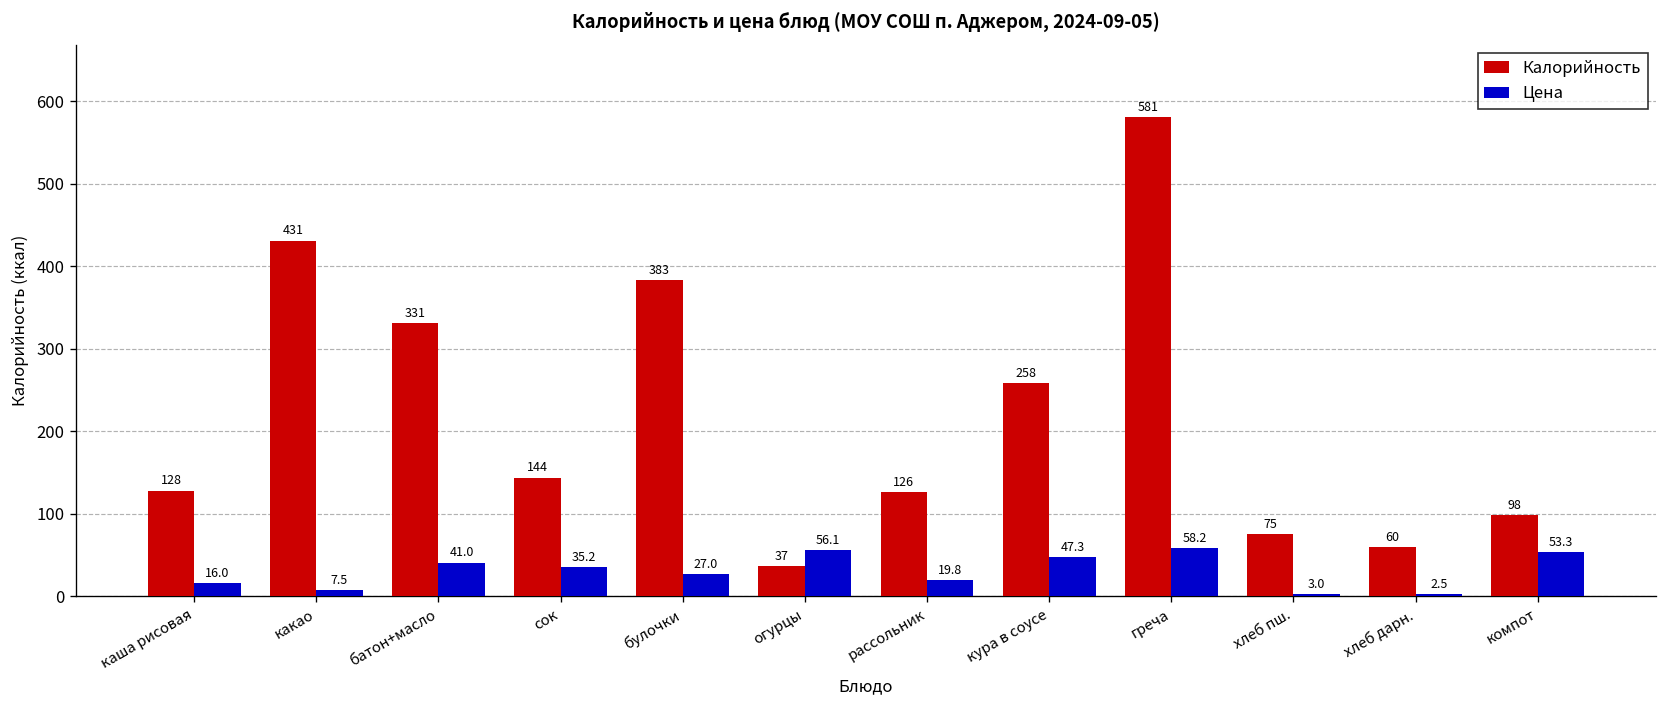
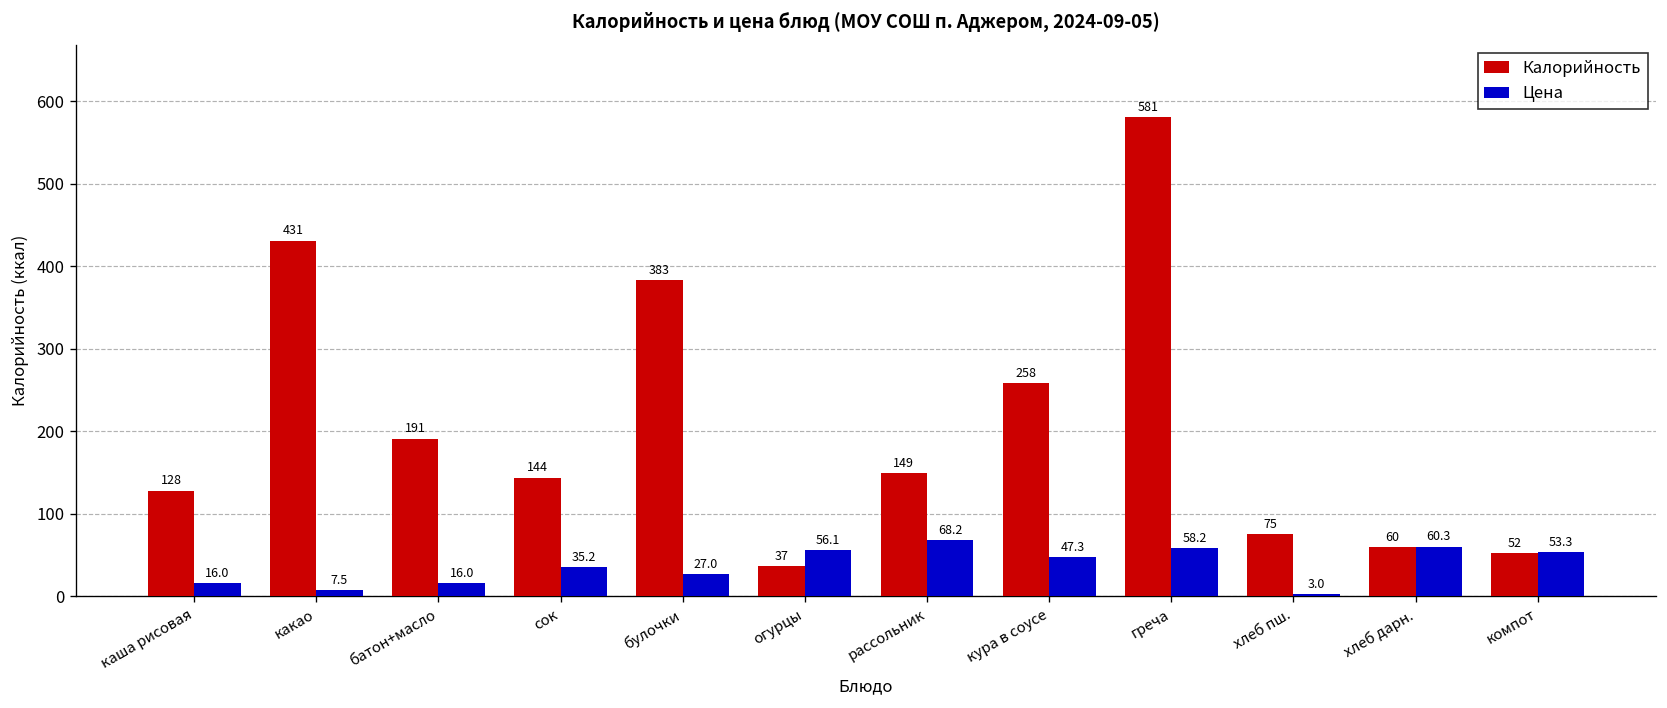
  {
    "Калорийность": {
      "каша рисовая": 128,
      "какао": 431,
-     "батон+масло": 331,
+     "батон+масло": 191,
      "сок": 144,
      "булочки": 383,
      "огурцы": 37,
-     "рассольник": 126,
+     "рассольник": 149,
      "кура в соусе": 258,
      "греча": 581,
      "хлеб пш.": 75,
      "хлеб дарн.": 60,
-     "компот": 98
+     "компот": 52
    },
    "Цена": {
      "каша рисовая": 16.0,
      "какао": 7.5,
-     "батон+масло": 41.0,
+     "батон+масло": 16.0,
      "сок": 35.2,
      "булочки": 27.0,
      "огурцы": 56.1,
-     "рассольник": 19.8,
+     "рассольник": 68.2,
      "кура в соусе": 47.3,
      "греча": 58.2,
      "хлеб пш.": 3.0,
-     "хлеб дарн.": 2.5,
+     "хлеб дарн.": 60.3,
      "компот": 53.3
    }
  }
